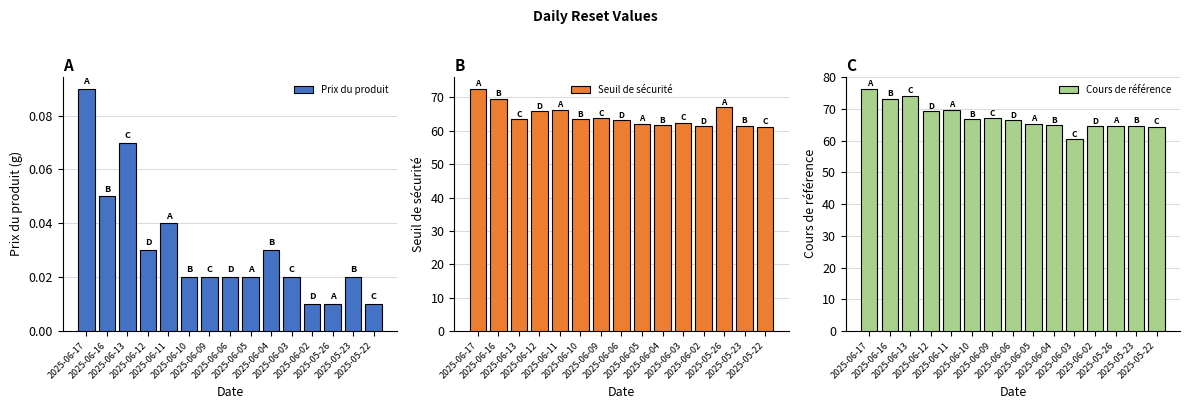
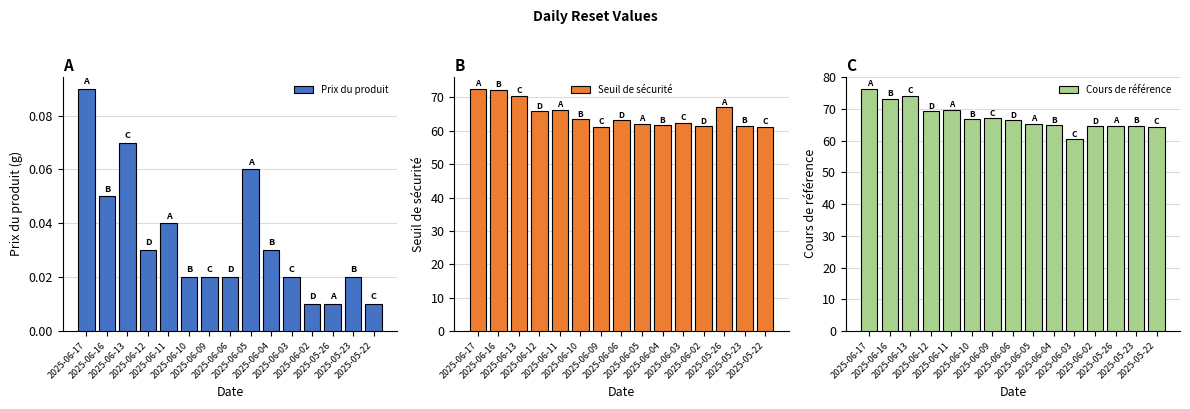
  {
    "A": {
      "2025-06-17": 0.09,
      "2025-06-16": 0.05,
      "2025-06-13": 0.07,
      "2025-06-12": 0.03,
      "2025-06-11": 0.04,
      "2025-06-10": 0.02,
      "2025-06-09": 0.02,
      "2025-06-06": 0.02,
-     "2025-06-05": 0.02,
+     "2025-06-05": 0.06,
      "2025-06-04": 0.03,
      "2025-06-03": 0.02,
      "2025-06-02": 0.01,
      "2025-05-26": 0.01,
      "2025-05-23": 0.02,
      "2025-05-22": 0.01
    },
    "B": {
      "2025-06-17": 73,
-     "2025-06-16": 70,
-     "2025-06-13": 63,
+     "2025-06-16": 72,
+     "2025-06-13": 71,
      "2025-06-12": 66,
      "2025-06-11": 66,
      "2025-06-10": 64,
-     "2025-06-09": 64,
+     "2025-06-09": 61,
      "2025-06-06": 63,
      "2025-06-05": 62,
      "2025-06-04": 62,
      "2025-06-03": 62,
      "2025-06-02": 61,
      "2025-05-26": 67,
      "2025-05-23": 62,
      "2025-05-22": 61
    },
    "C": {
      "2025-06-17": 76,
      "2025-06-16": 73,
      "2025-06-13": 74,
      "2025-06-12": 69,
      "2025-06-11": 70,
      "2025-06-10": 67,
      "2025-06-09": 67,
      "2025-06-06": 66,
      "2025-06-05": 65,
      "2025-06-04": 65,
      "2025-06-03": 61,
      "2025-06-02": 65,
      "2025-05-26": 65,
      "2025-05-23": 65,
      "2025-05-22": 64
    }
  }
